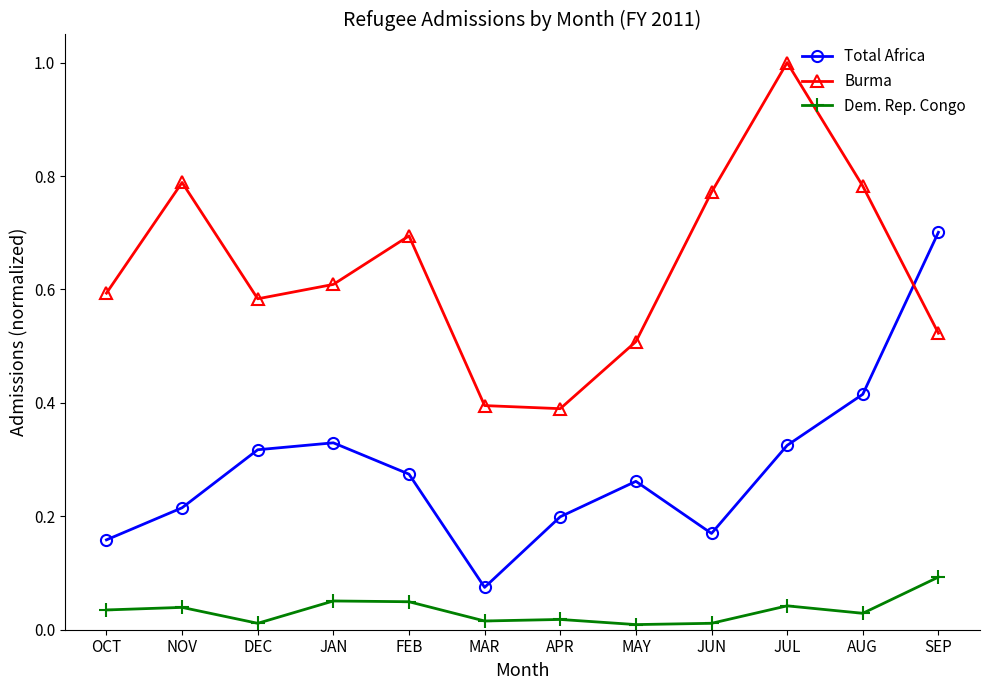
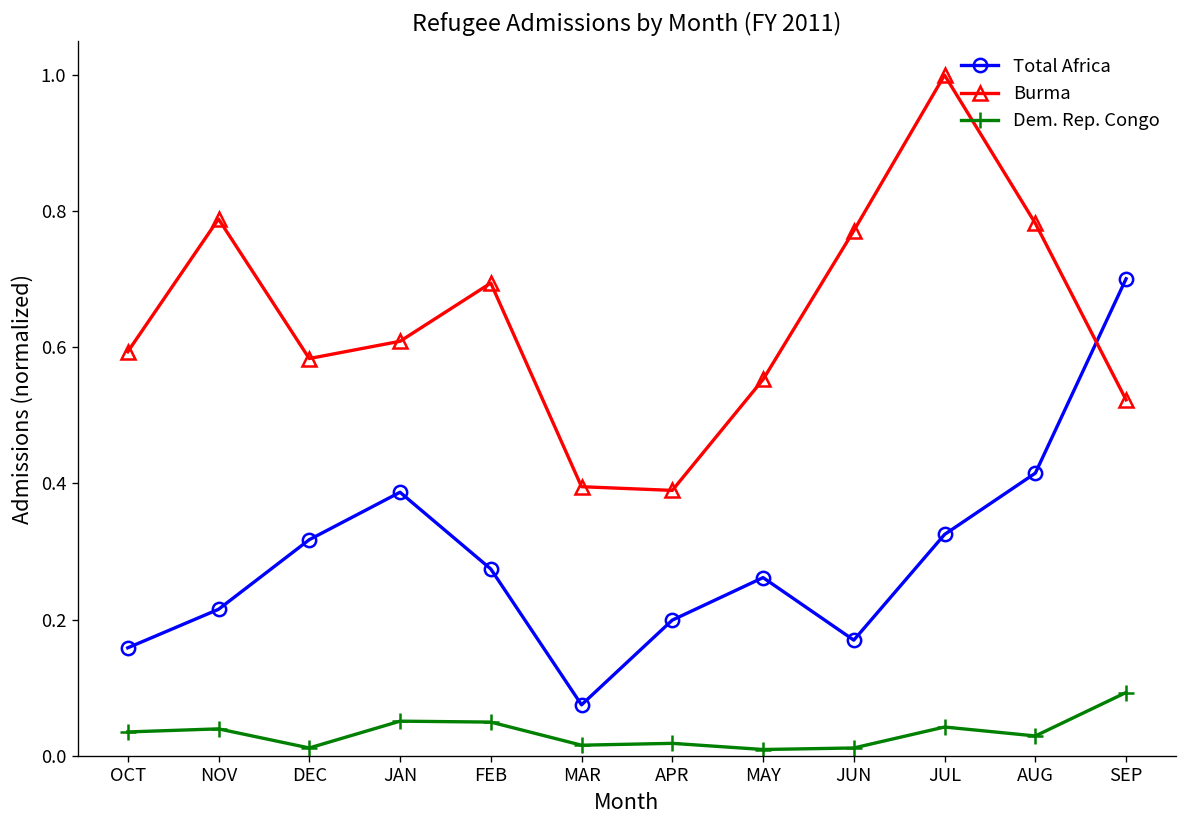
  {
    "Total Africa": {
      "OCT": 0.16,
      "NOV": 0.22,
      "DEC": 0.32,
-     "JAN": 0.33,
+     "JAN": 0.39,
      "FEB": 0.27,
      "MAR": 0.07,
      "APR": 0.20,
      "MAY": 0.26,
      "JUN": 0.17,
      "JUL": 0.33,
      "AUG": 0.42,
      "SEP": 0.70
    },
    "Burma": {
      "OCT": 0.59,
      "NOV": 0.79,
      "DEC": 0.58,
      "JAN": 0.61,
      "FEB": 0.69,
      "MAR": 0.40,
      "APR": 0.39,
-     "MAY": 0.51,
+     "MAY": 0.55,
      "JUN": 0.77,
      "JUL": 1.00,
      "AUG": 0.78,
      "SEP": 0.52
    },
    "Dem. Rep. Congo": {
      "OCT": 0.03,
      "NOV": 0.04,
      "DEC": 0.01,
      "JAN": 0.05,
      "FEB": 0.05,
      "MAR": 0.02,
      "APR": 0.02,
      "MAY": 0.01,
      "JUN": 0.01,
      "JUL": 0.04,
      "AUG": 0.03,
      "SEP": 0.09
    }
  }
